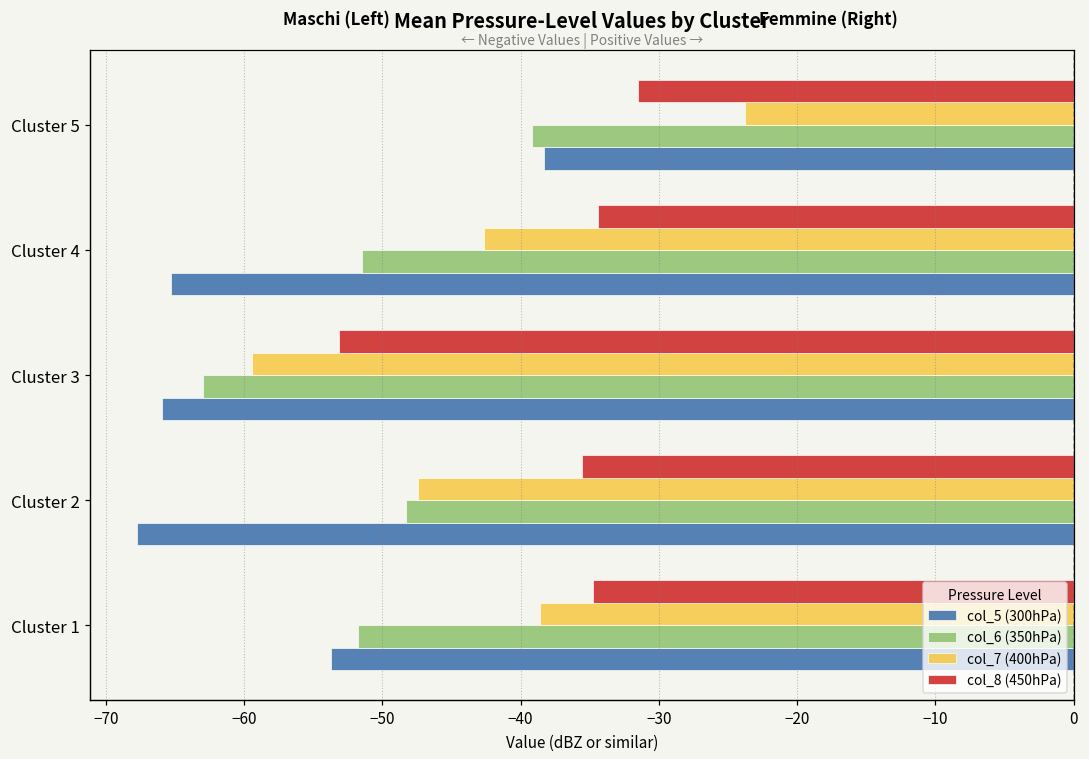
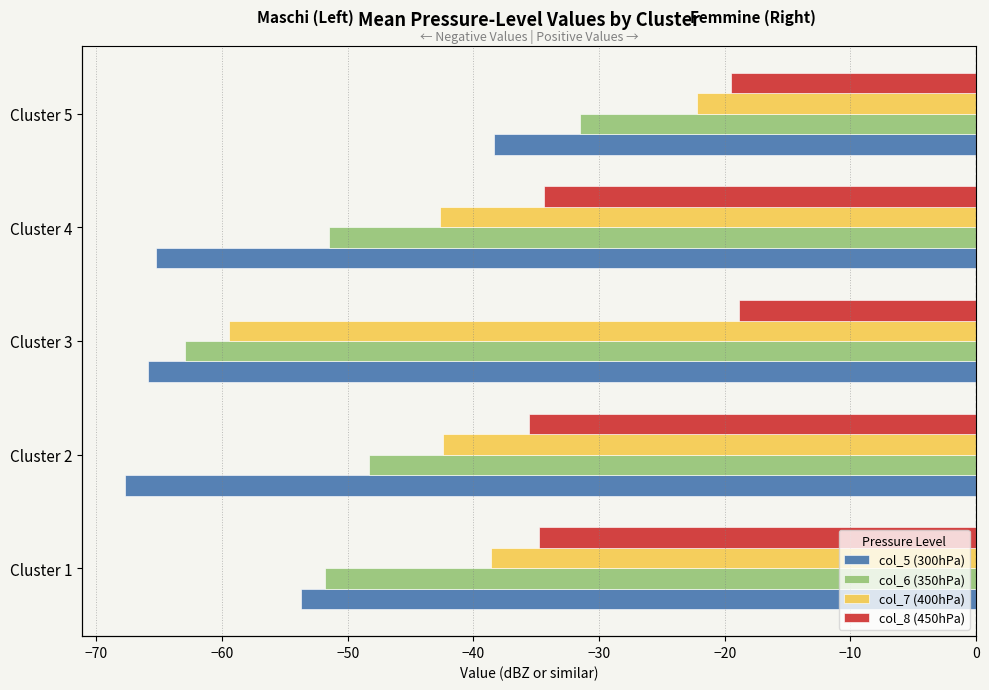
  {
    "col_5 (300hPa)": {
      "Cluster 5": -38.3,
      "Cluster 4": -65.3,
      "Cluster 3": -65.9,
      "Cluster 2": -67.7,
      "Cluster 1": -53.7
    },
    "col_6 (350hPa)": {
-     "Cluster 5": -39.2,
+     "Cluster 5": -31.5,
      "Cluster 4": -51.5,
      "Cluster 3": -62.9,
      "Cluster 2": -48.3,
      "Cluster 1": -51.8
    },
    "col_7 (400hPa)": {
-     "Cluster 5": -23.8,
+     "Cluster 5": -22.2,
      "Cluster 4": -42.6,
      "Cluster 3": -59.4,
-     "Cluster 2": -47.4,
+     "Cluster 2": -42.5,
      "Cluster 1": -38.6
    },
    "col_8 (450hPa)": {
-     "Cluster 5": -31.5,
+     "Cluster 5": -19.5,
      "Cluster 4": -34.4,
-     "Cluster 3": -53.1,
+     "Cluster 3": -18.8,
      "Cluster 2": -35.6,
      "Cluster 1": -34.8
    }
  }
